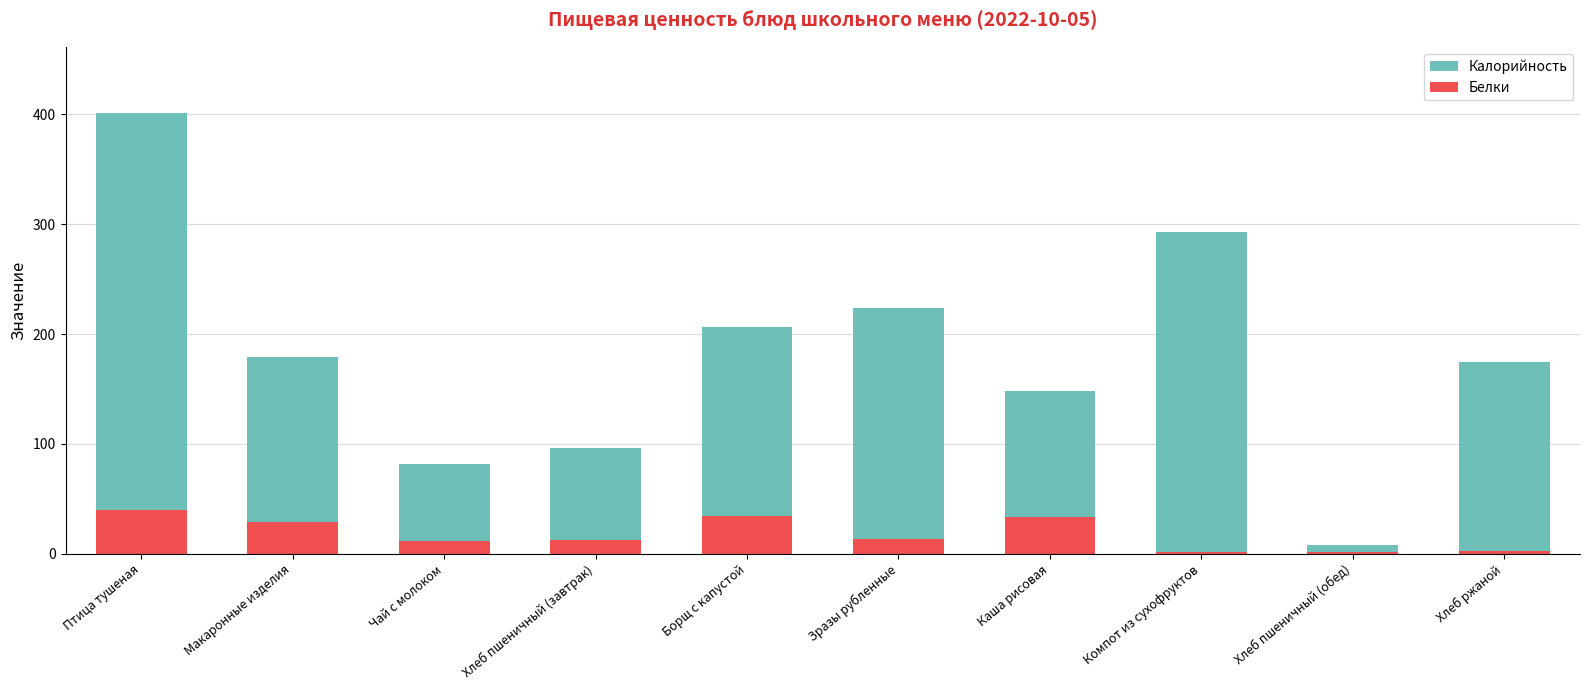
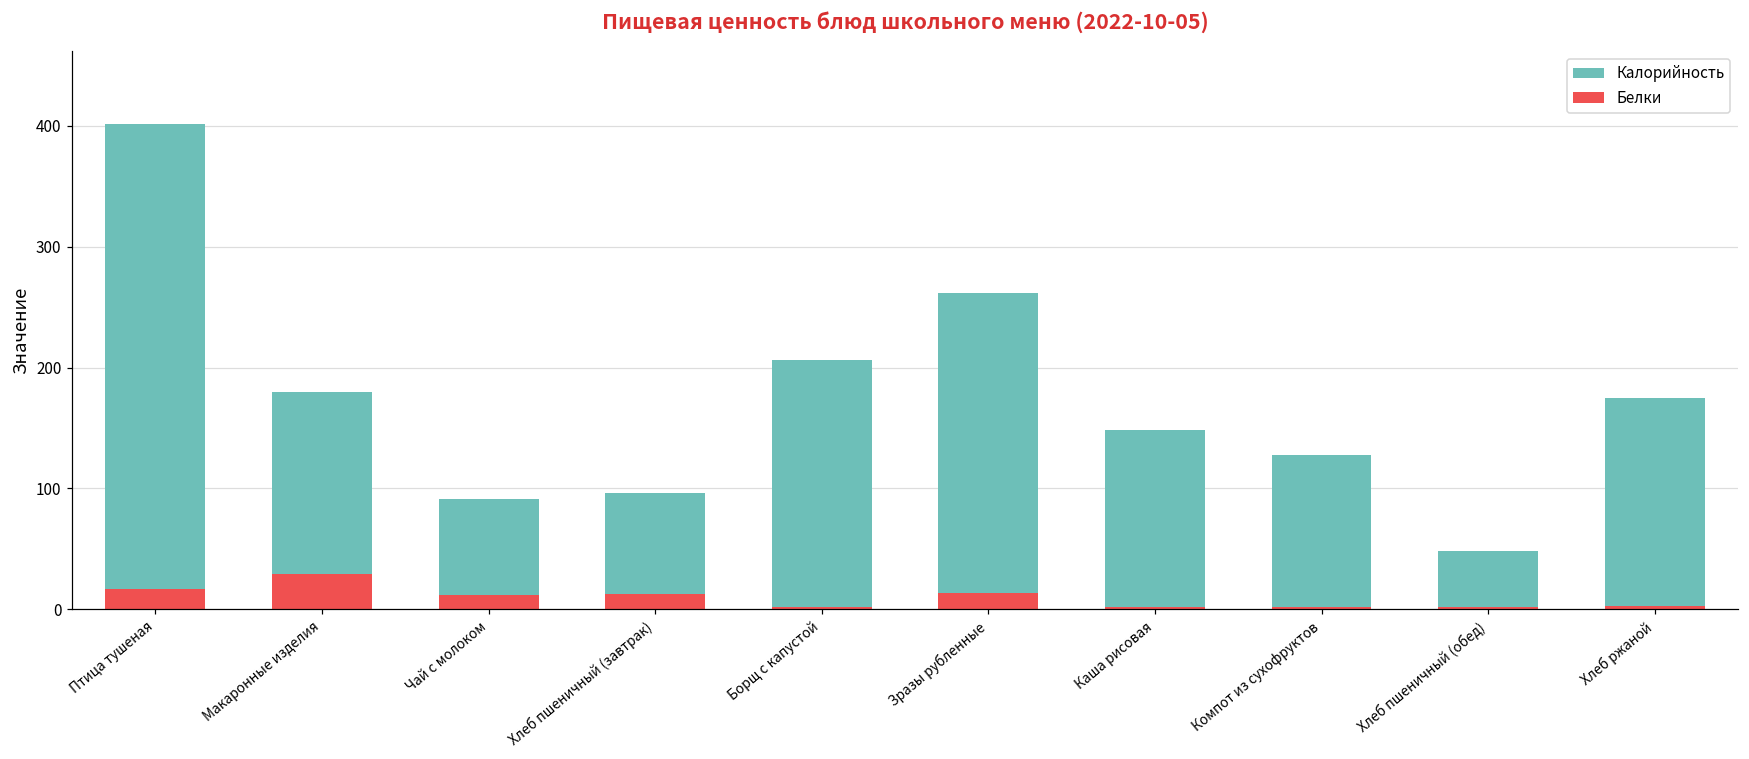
  {
    "Калорийность": {
      "Птица тушеная": 401,
      "Макаронные изделия": 179,
-     "Чай с молоком": 81,
+     "Чай с молоком": 91,
      "Хлеб пшеничный (завтрак)": 96,
      "Борщ с капустой": 206,
-     "Зразы рубленные": 224,
+     "Зразы рубленные": 262,
      "Каша рисовая": 148,
-     "Компот из сухофруктов": 293,
-     "Хлеб пшеничный (обед)": 8,
+     "Компот из сухофруктов": 127,
+     "Хлеб пшеничный (обед)": 48,
      "Хлеб ржаной": 175
    },
    "Белки": {
-     "Птица тушеная": 40,
-     "Борщ с капустой": 35,
-     "Каша рисовая": 33
+     "Птица тушеная": 17,
+     "Борщ с капустой": 2,
+     "Каша рисовая": 2
    }
  }
